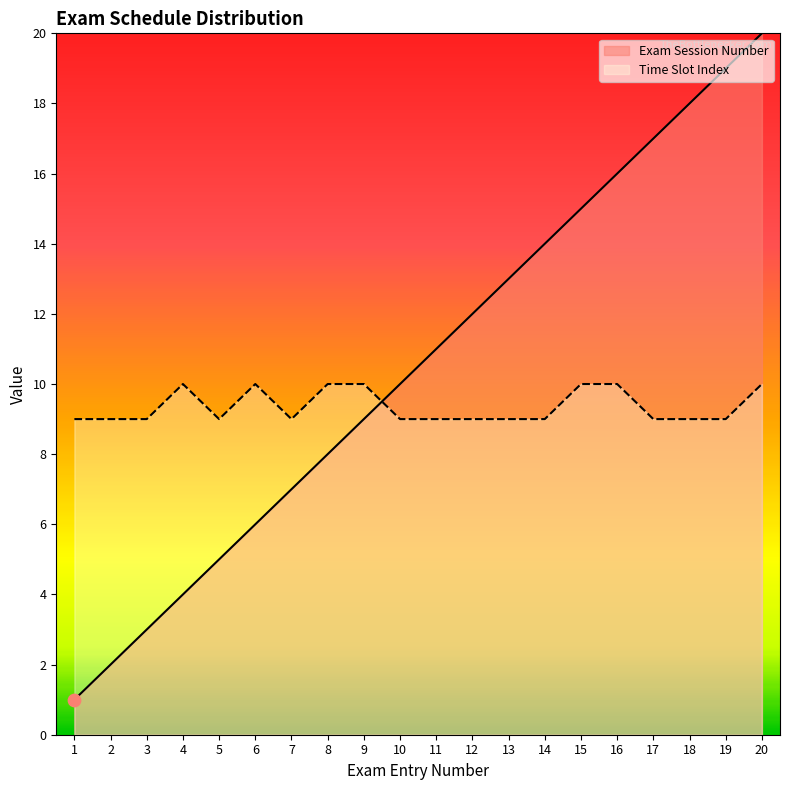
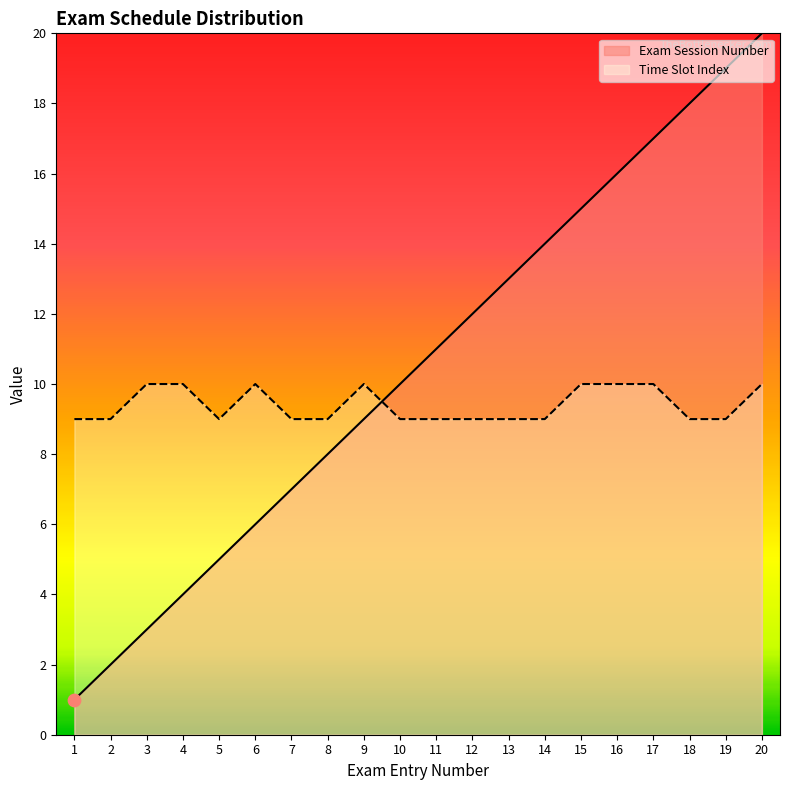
  {
    "Time Slot Index": {
      "1": 9,
      "2": 9,
-     "3": 9,
+     "3": 10,
      "4": 10,
      "5": 9,
      "6": 10,
      "7": 9,
-     "8": 10,
+     "8": 9,
      "9": 10,
      "10": 9,
      "11": 9,
      "12": 9,
      "13": 9,
      "14": 9,
      "15": 10,
      "16": 10,
-     "17": 9,
+     "17": 10,
      "18": 9,
      "19": 9,
      "20": 10
    }
  }
